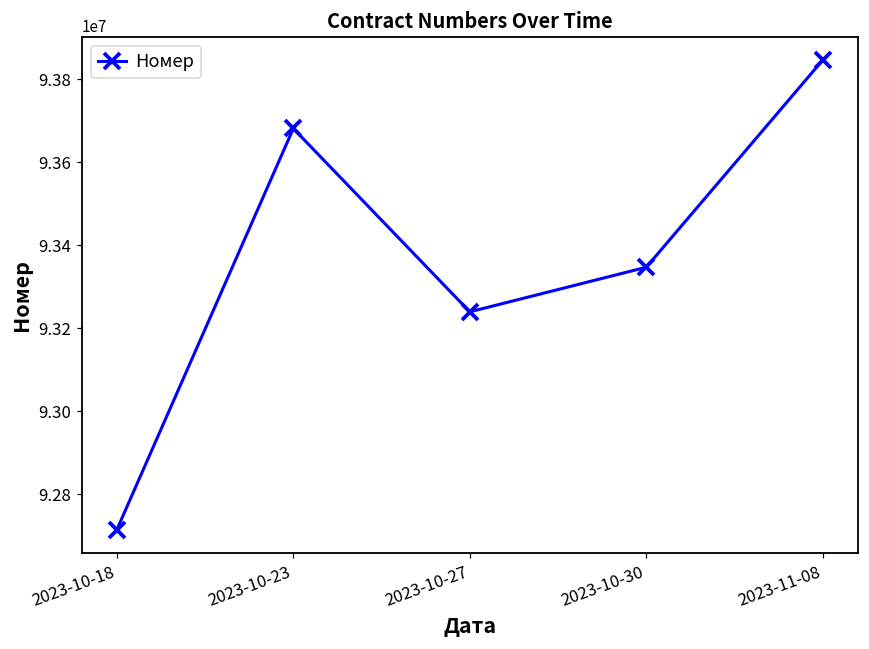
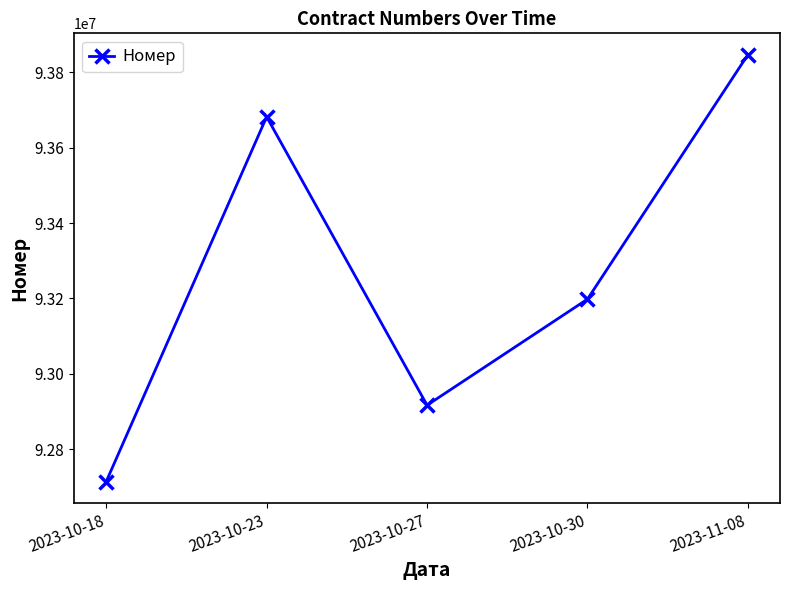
  {
    "2023-10-18": 92710000,
    "2023-10-23": 93680000,
-   "2023-10-27": 93240000,
-   "2023-10-30": 93350000,
+   "2023-10-27": 92920000,
+   "2023-10-30": 93200000,
    "2023-11-08": 93850000
  }
